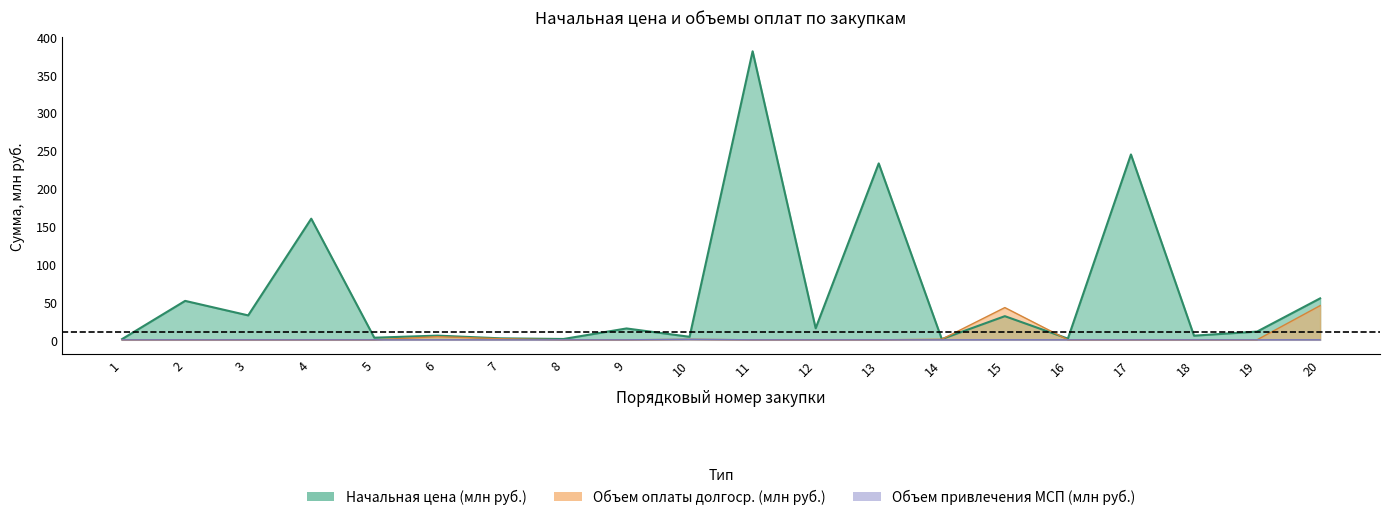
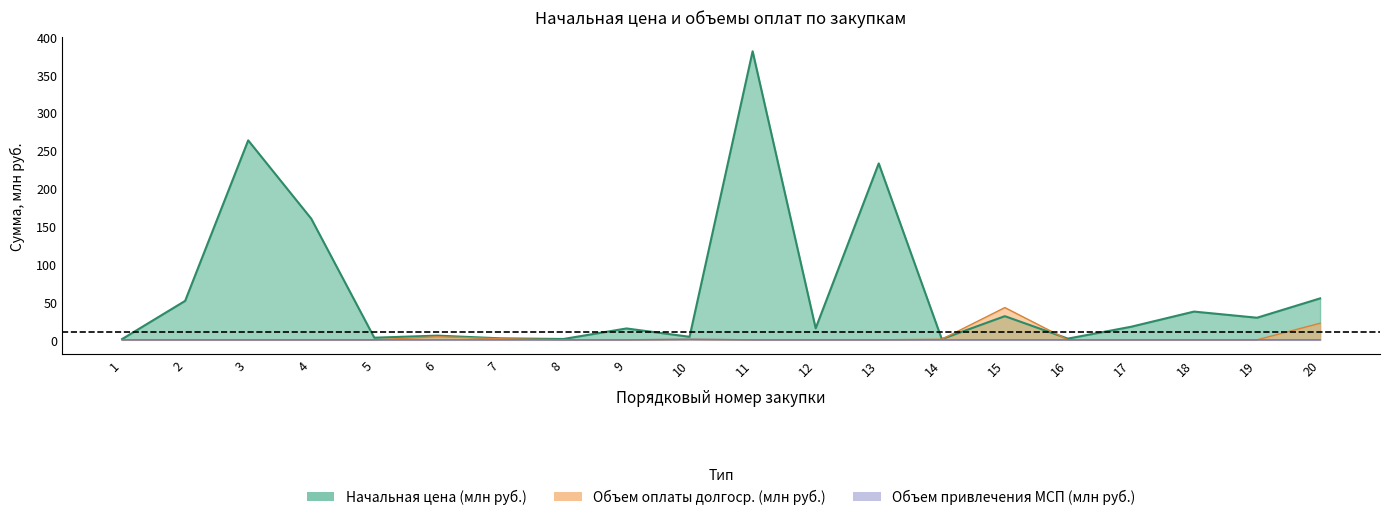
  {
    "Начальная цена (млн руб.)": {
      "2": 50,
-     "3": 30,
+     "3": 260,
      "4": 160,
      "9": 20,
      "11": 380,
      "12": 20,
      "13": 230,
      "15": 30,
-     "17": 240,
-     "18": 10,
-     "19": 10,
+     "17": 20,
+     "18": 40,
+     "19": 30,
      "20": 50
    },
    "Объем оплаты долгоср. (млн руб.)": {
      "15": 40,
-     "20": 50
+     "20": 20
    },
    "Объем привлечения МСП (млн руб.)": {
      "6": 0,
      "15": 0,
      "20": 0
    }
  }
